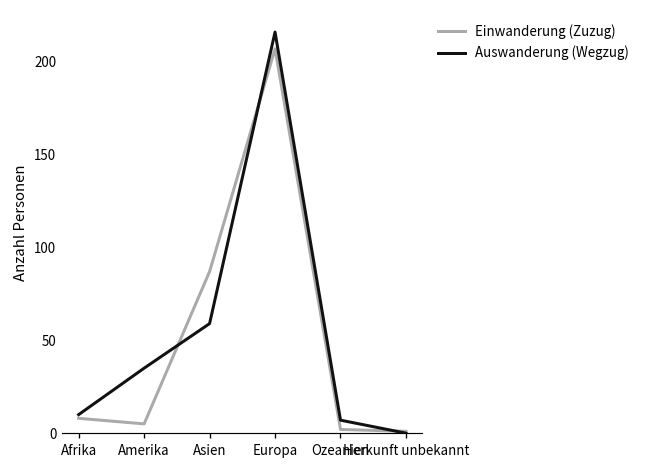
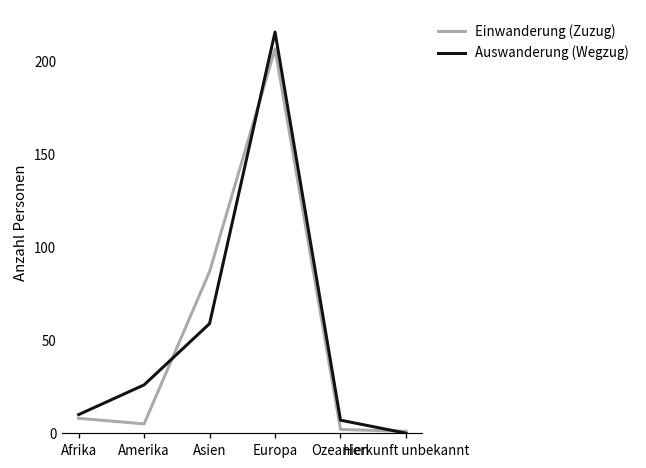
  {
    "Einwanderung (Zuzug)": {
      "Afrika": 8,
      "Amerika": 5,
      "Asien": 87,
      "Europa": 207
    },
    "Auswanderung (Wegzug)": {
      "Afrika": 10,
-     "Amerika": 35,
+     "Amerika": 26,
      "Asien": 59,
      "Europa": 216
    }
  }
